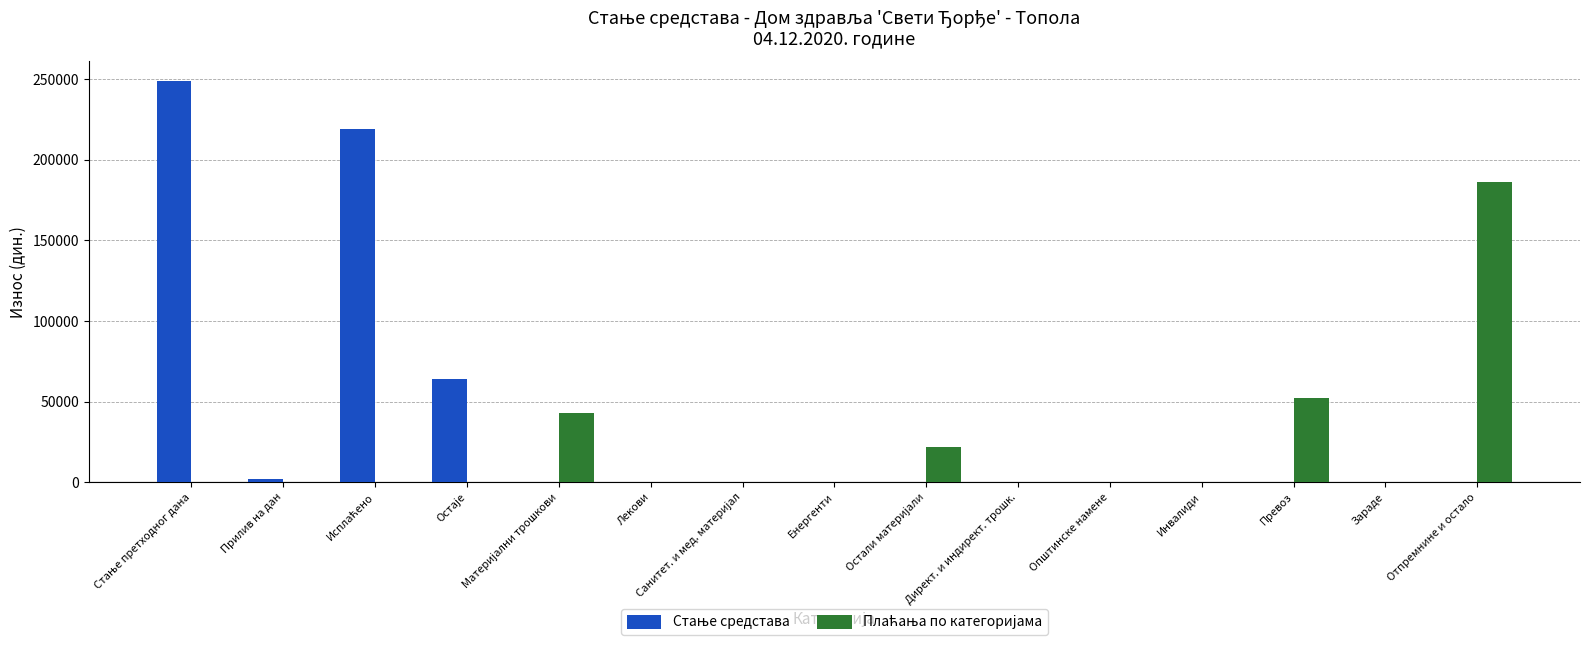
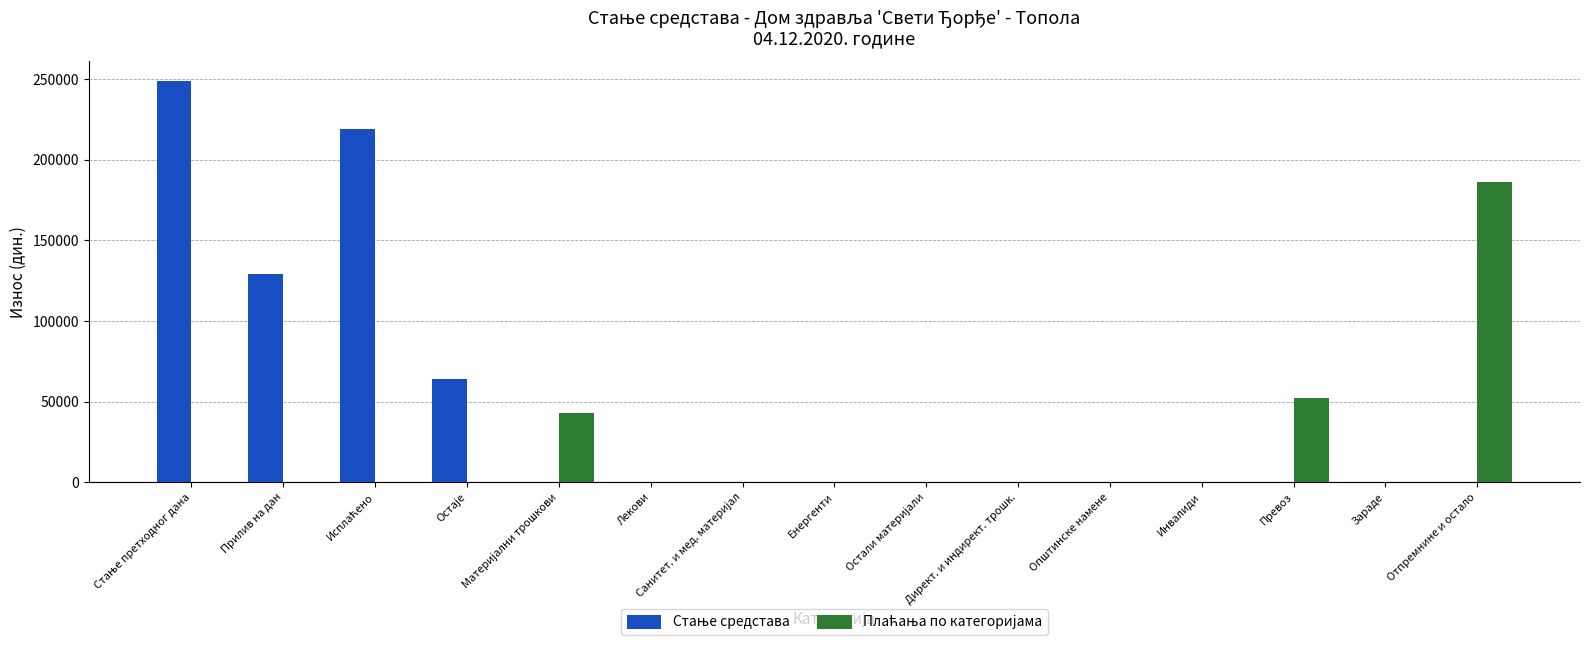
  {
    "Стање средстава": {
      "Стање претходног дана": 249000,
-     "Прилив на дан": 2000,
+     "Прилив на дан": 129000,
      "Исплаћено": 219000,
      "Остаје": 64000,
      "Материјални трошкови": 0,
      "Лекови": 0,
      "Санитет. и мед. материјал": 0,
      "Енергенти": 0,
      "Остали материјали": 0,
      "Директ. и индирект. трошк.": 0,
      "Општинске намене": 0,
      "Инвалиди": 0,
      "Превоз": 0,
      "Зараде": 0,
      "Отпремнине и остало": 0
    },
    "Плаћања по категоријама": {
      "Стање претходног дана": 0,
      "Прилив на дан": 0,
      "Исплаћено": 0,
      "Остаје": 0,
      "Материјални трошкови": 43000,
      "Лекови": 0,
      "Санитет. и мед. материјал": 0,
      "Енергенти": 0,
-     "Остали материјали": 22000,
+     "Остали материјали": 0,
      "Директ. и индирект. трошк.": 0,
      "Општинске намене": 0,
      "Инвалиди": 0,
      "Превоз": 52000,
      "Зараде": 0,
      "Отпремнине и остало": 186000
    }
  }
